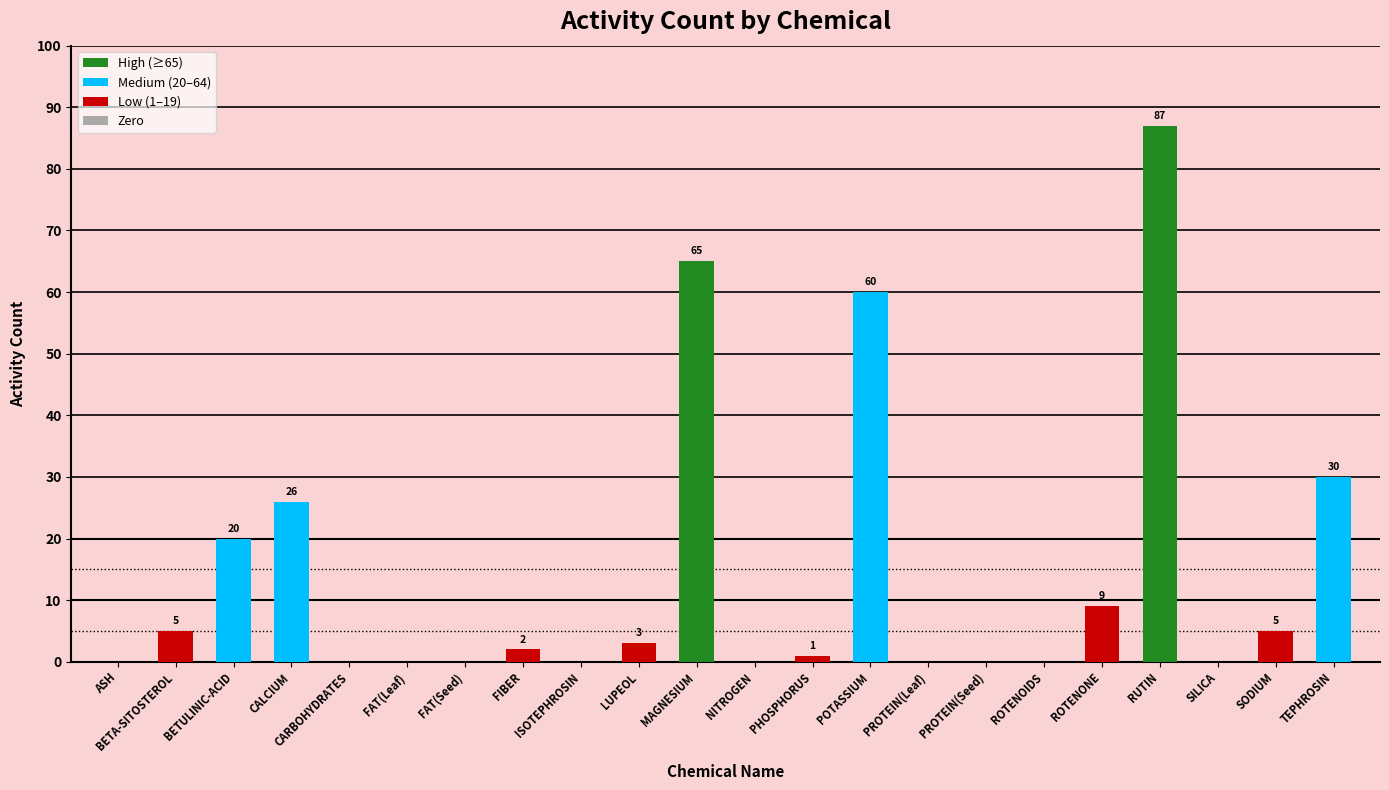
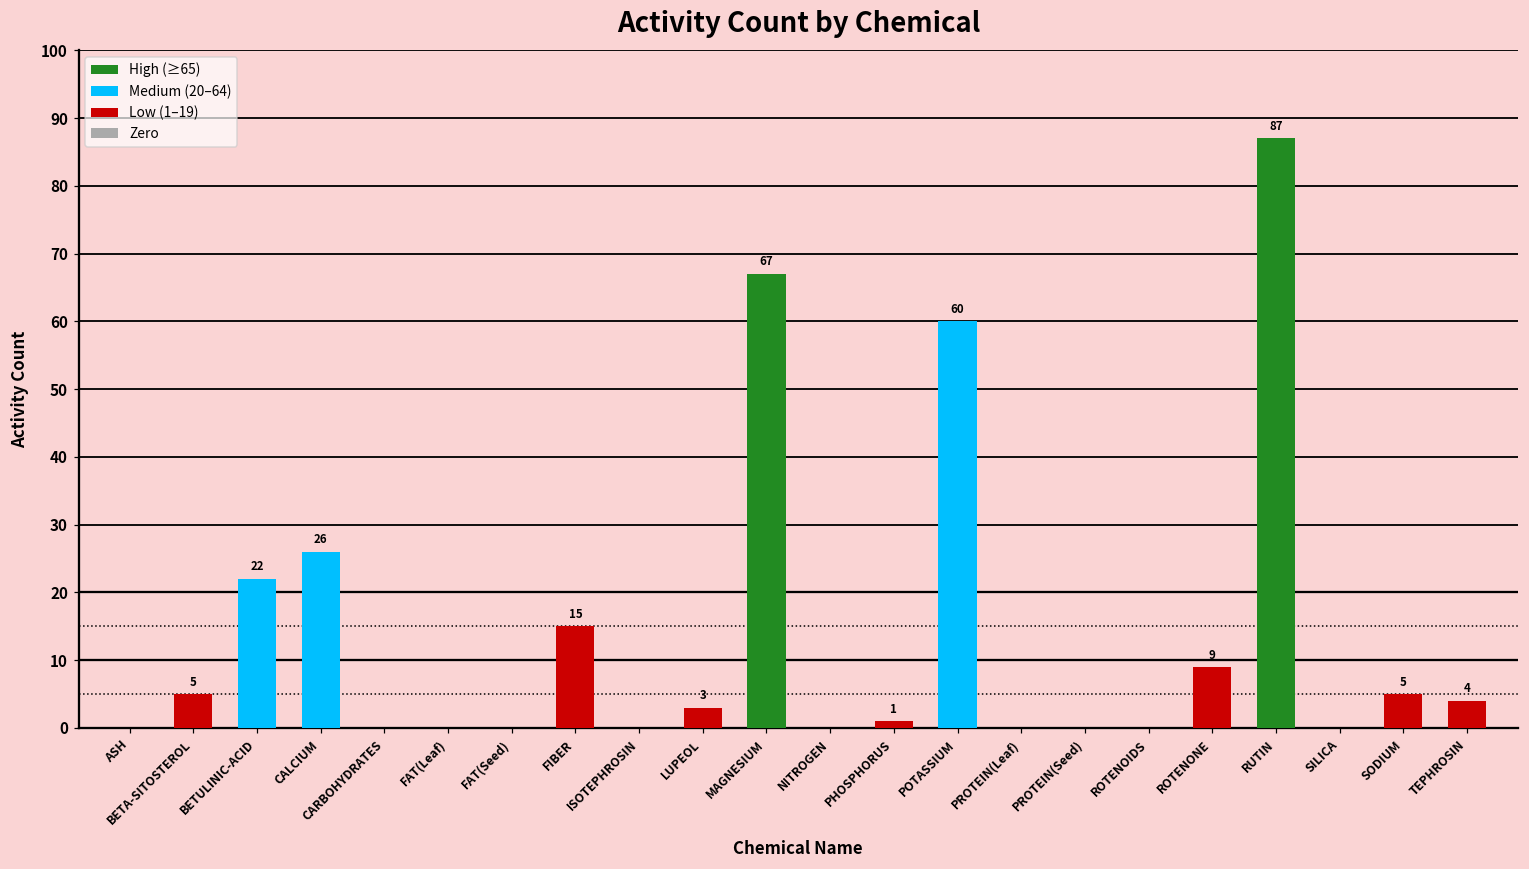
  {
    "BETA-SITOSTEROL": 5,
-   "BETULINIC-ACID": 20,
+   "BETULINIC-ACID": 22,
    "CALCIUM": 26,
-   "FIBER": 2,
+   "FIBER": 15,
    "LUPEOL": 3,
-   "MAGNESIUM": 65,
+   "MAGNESIUM": 67,
    "PHOSPHORUS": 1,
    "POTASSIUM": 60,
    "ROTENONE": 9,
    "RUTIN": 87,
    "SODIUM": 5,
-   "TEPHROSIN": 30
+   "TEPHROSIN": 4
  }
